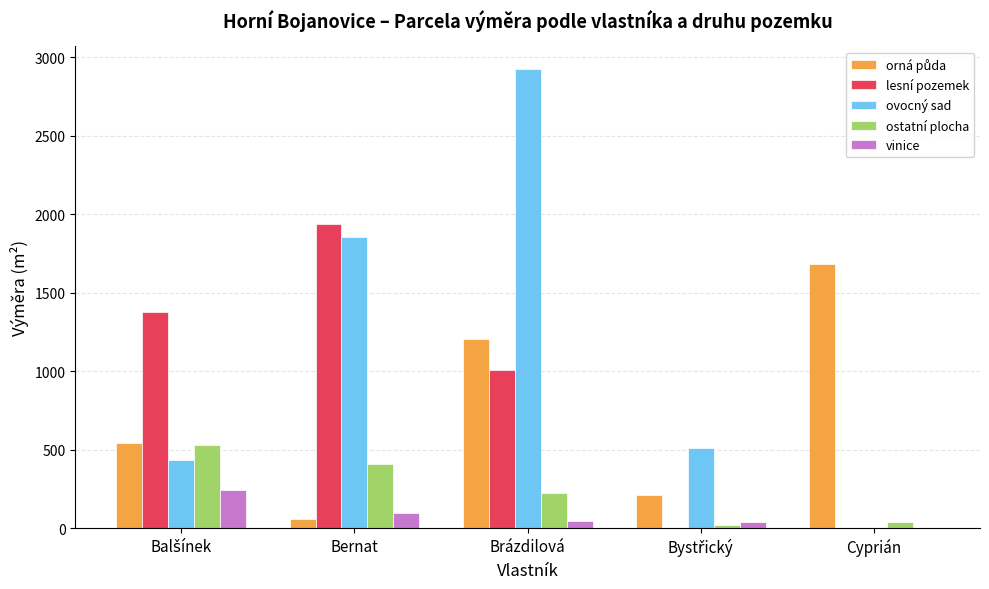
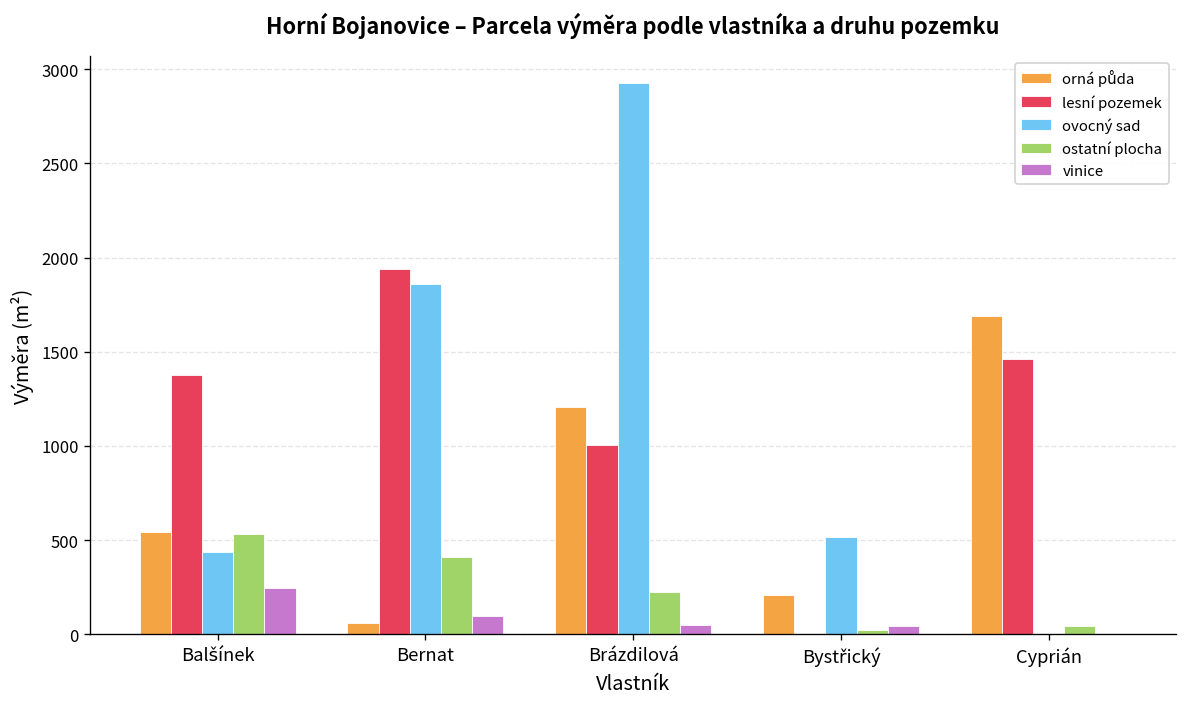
  {
    "orná půda": {
      "Balšínek": 540,
      "Bernat": 60,
      "Brázdilová": 1210,
      "Bystřický": 210,
      "Cyprián": 1690
    },
    "lesní pozemek": {
      "Balšínek": 1380,
      "Bernat": 1940,
      "Brázdilová": 1010,
      "Bystřický": 0,
-     "Cyprián": 0
+     "Cyprián": 1460
    },
    "ovocný sad": {
      "Balšínek": 440,
      "Bernat": 1860,
      "Brázdilová": 2920,
      "Bystřický": 510,
      "Cyprián": 0
    },
    "ostatní plocha": {
      "Balšínek": 530,
      "Bernat": 410,
      "Brázdilová": 230,
      "Bystřický": 20,
      "Cyprián": 40
    },
    "vinice": {
      "Balšínek": 250,
      "Bernat": 100,
      "Brázdilová": 50,
      "Bystřický": 40,
      "Cyprián": 0
    }
  }
